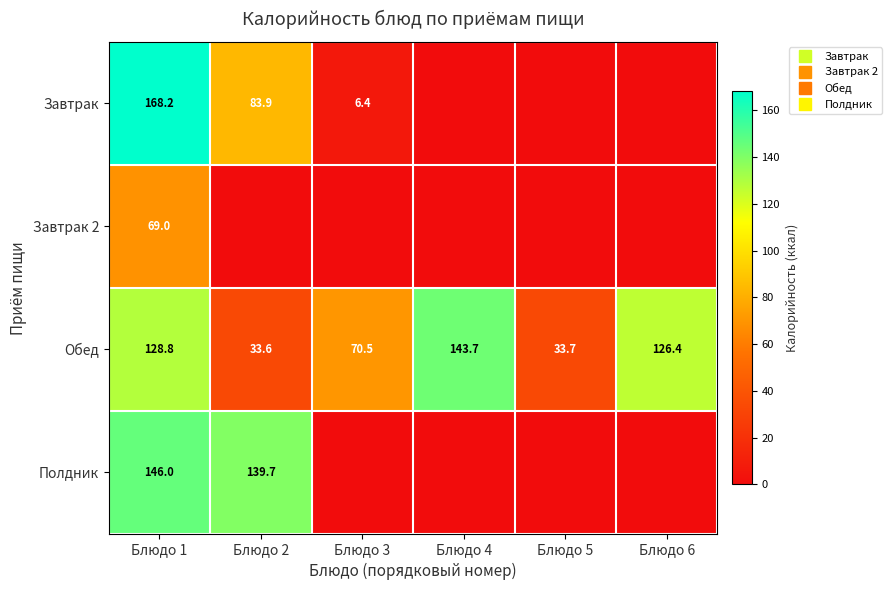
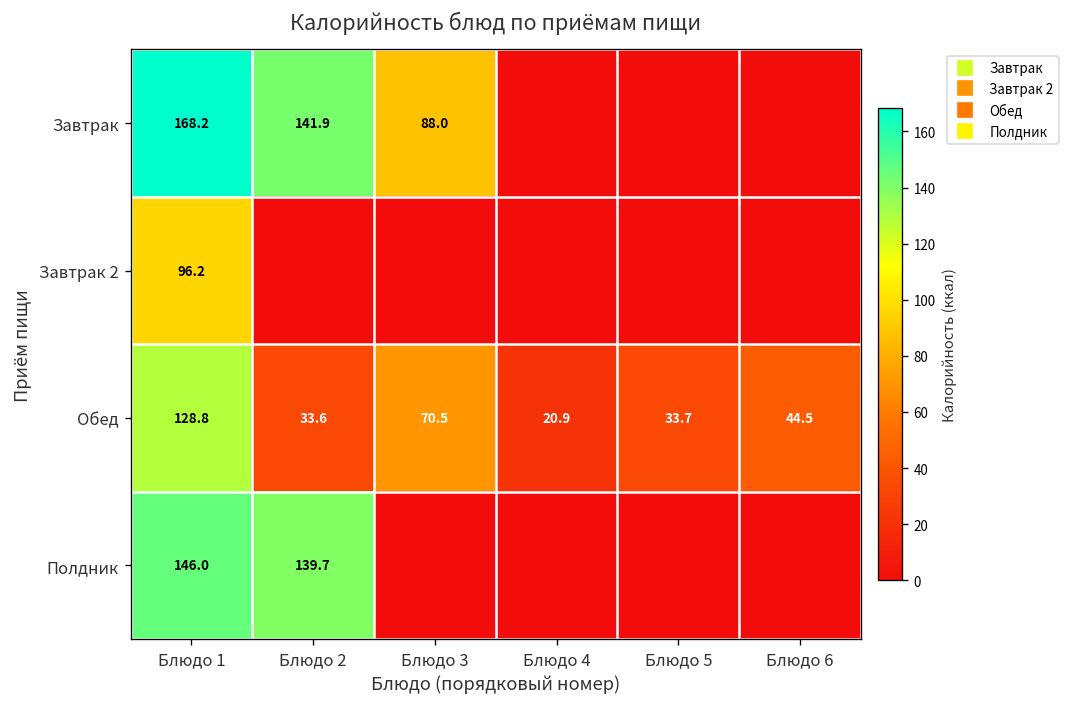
  {
    "Завтрак": {
      "Блюдо 1": 168.2,
-     "Блюдо 2": 83.9,
-     "Блюдо 3": 6.4
+     "Блюдо 2": 141.9,
+     "Блюдо 3": 88.0
    },
    "Завтрак 2": {
-     "Блюдо 1": 69.0
+     "Блюдо 1": 96.2
    },
    "Обед": {
      "Блюдо 1": 128.8,
      "Блюдо 2": 33.6,
      "Блюдо 3": 70.5,
-     "Блюдо 4": 143.7,
+     "Блюдо 4": 20.9,
      "Блюдо 5": 33.7,
-     "Блюдо 6": 126.4
+     "Блюдо 6": 44.5
    },
    "Полдник": {
      "Блюдо 1": 146.0,
      "Блюдо 2": 139.7
    }
  }
